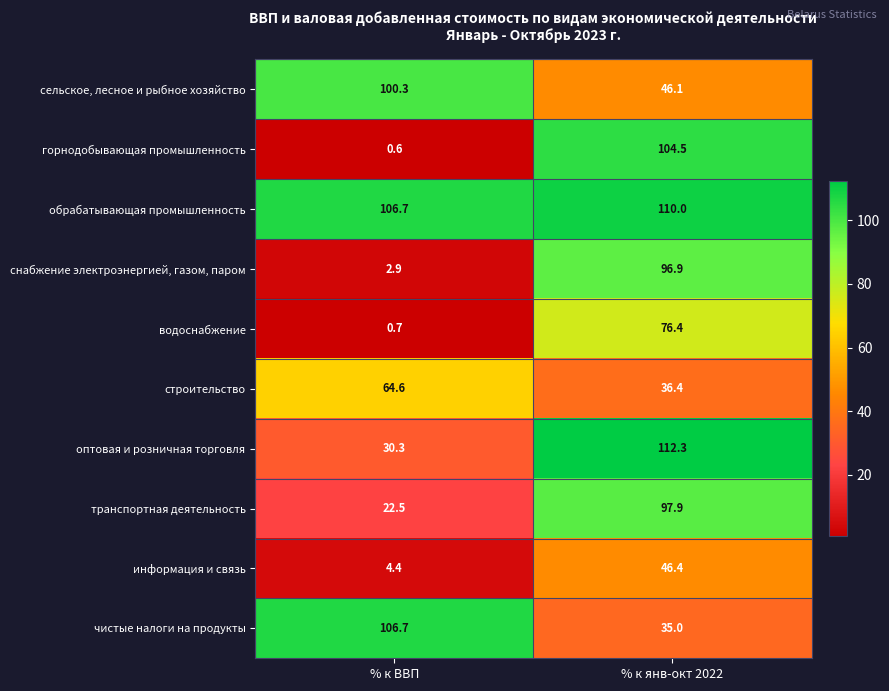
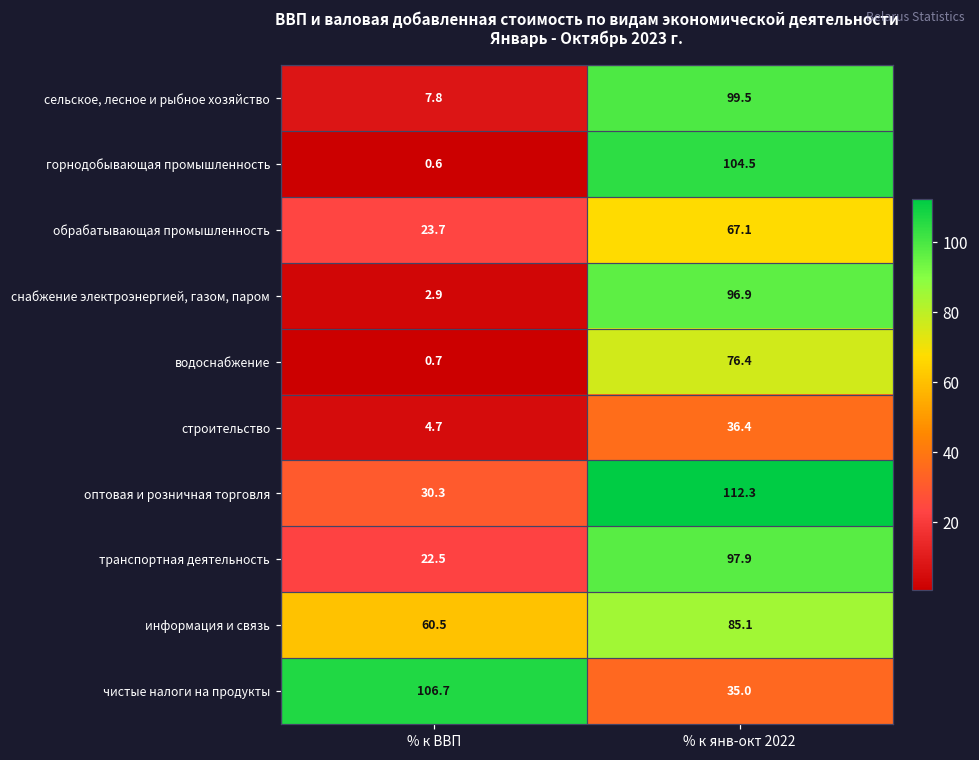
  {
    "сельское, лесное и рыбное хозяйство": {
-     "% к ВВП": 100.3,
-     "% к янв-окт 2022": 46.1
+     "% к ВВП": 7.8,
+     "% к янв-окт 2022": 99.5
    },
    "горнодобывающая промышленность": {
      "% к ВВП": 0.6,
      "% к янв-окт 2022": 104.5
    },
    "обрабатывающая промышленность": {
-     "% к ВВП": 106.7,
-     "% к янв-окт 2022": 110.0
+     "% к ВВП": 23.7,
+     "% к янв-окт 2022": 67.1
    },
    "снабжение электроэнергией, газом, паром": {
      "% к ВВП": 2.9,
      "% к янв-окт 2022": 96.9
    },
    "водоснабжение": {
      "% к ВВП": 0.7,
      "% к янв-окт 2022": 76.4
    },
    "строительство": {
-     "% к ВВП": 64.6,
+     "% к ВВП": 4.7,
      "% к янв-окт 2022": 36.4
    },
    "оптовая и розничная торговля": {
      "% к ВВП": 30.3,
      "% к янв-окт 2022": 112.3
    },
    "транспортная деятельность": {
      "% к ВВП": 22.5,
      "% к янв-окт 2022": 97.9
    },
    "информация и связь": {
-     "% к ВВП": 4.4,
-     "% к янв-окт 2022": 46.4
+     "% к ВВП": 60.5,
+     "% к янв-окт 2022": 85.1
    },
    "чистые налоги на продукты": {
      "% к ВВП": 106.7,
      "% к янв-окт 2022": 35.0
    }
  }
